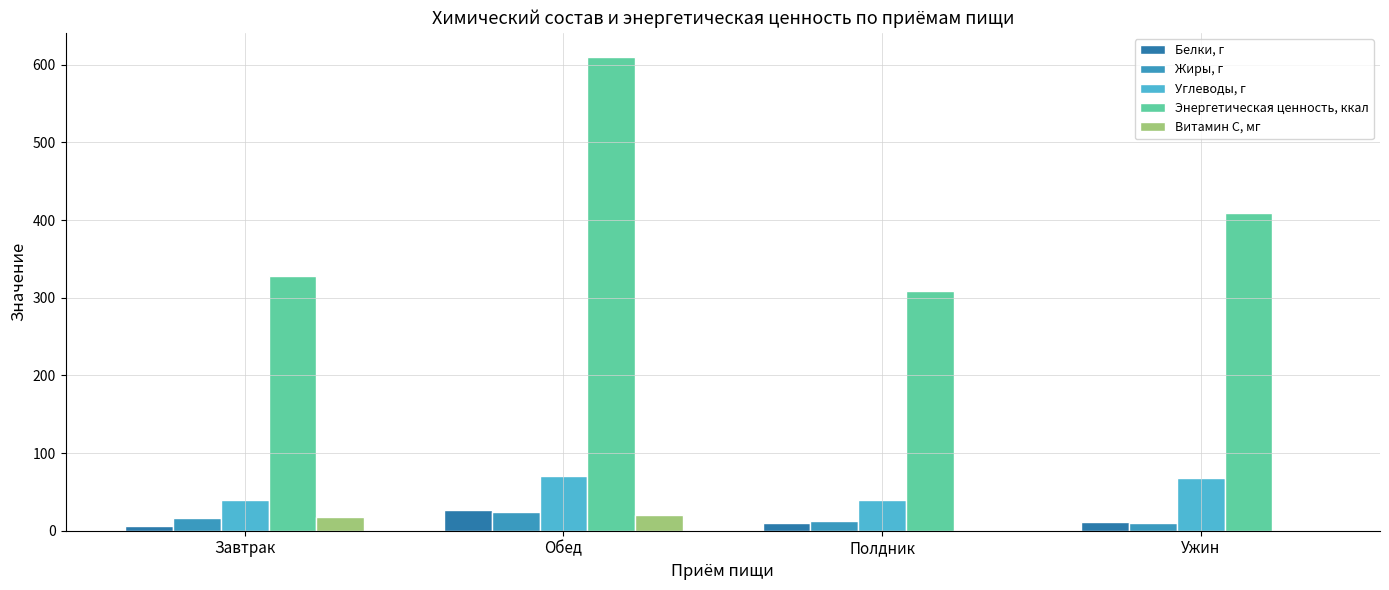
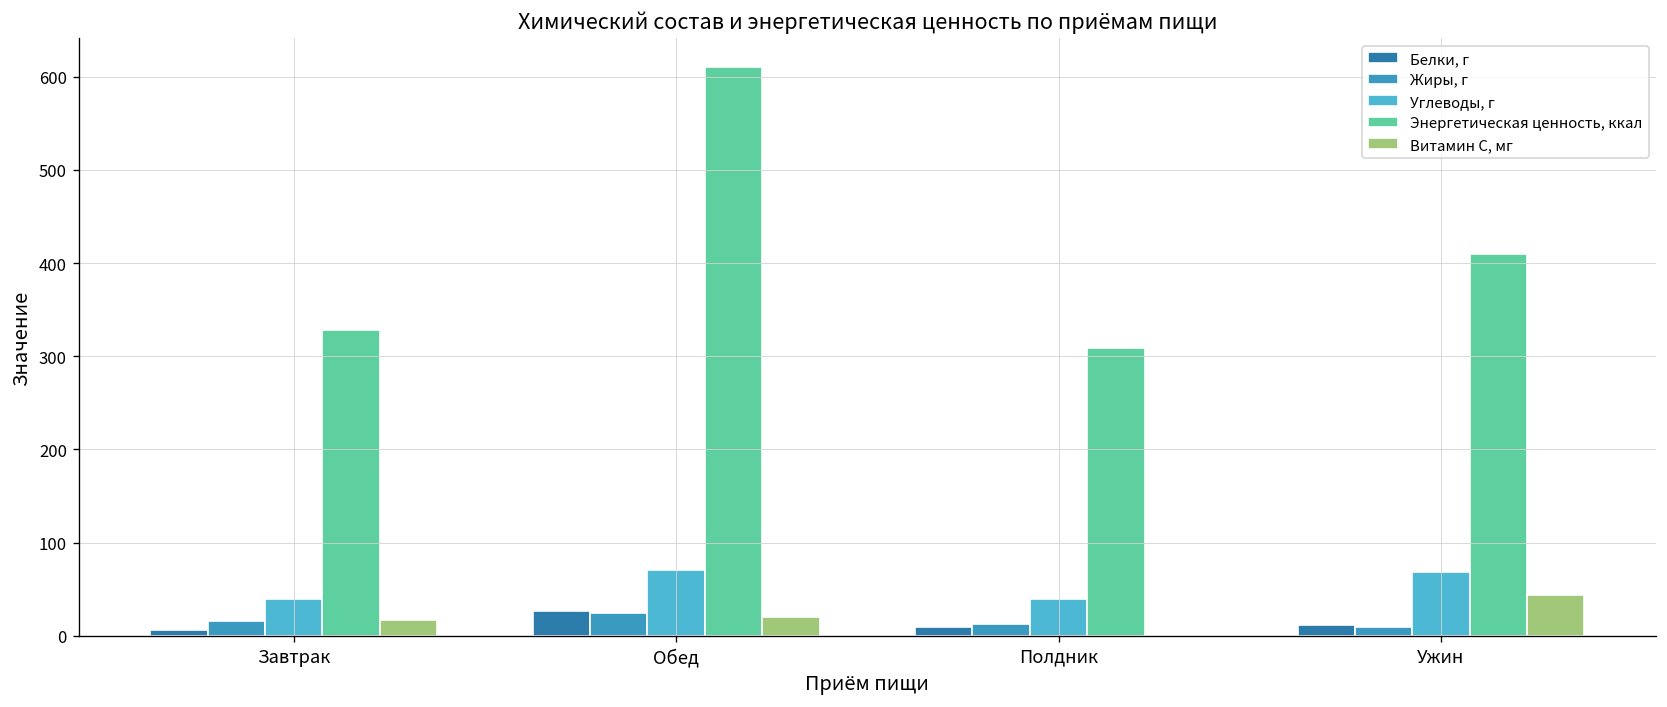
  {
    "Витамин С, мг": {
      "Завтрак": 20,
      "Обед": 20,
-     "Ужин": 0
+     "Ужин": 40
    }
  }
